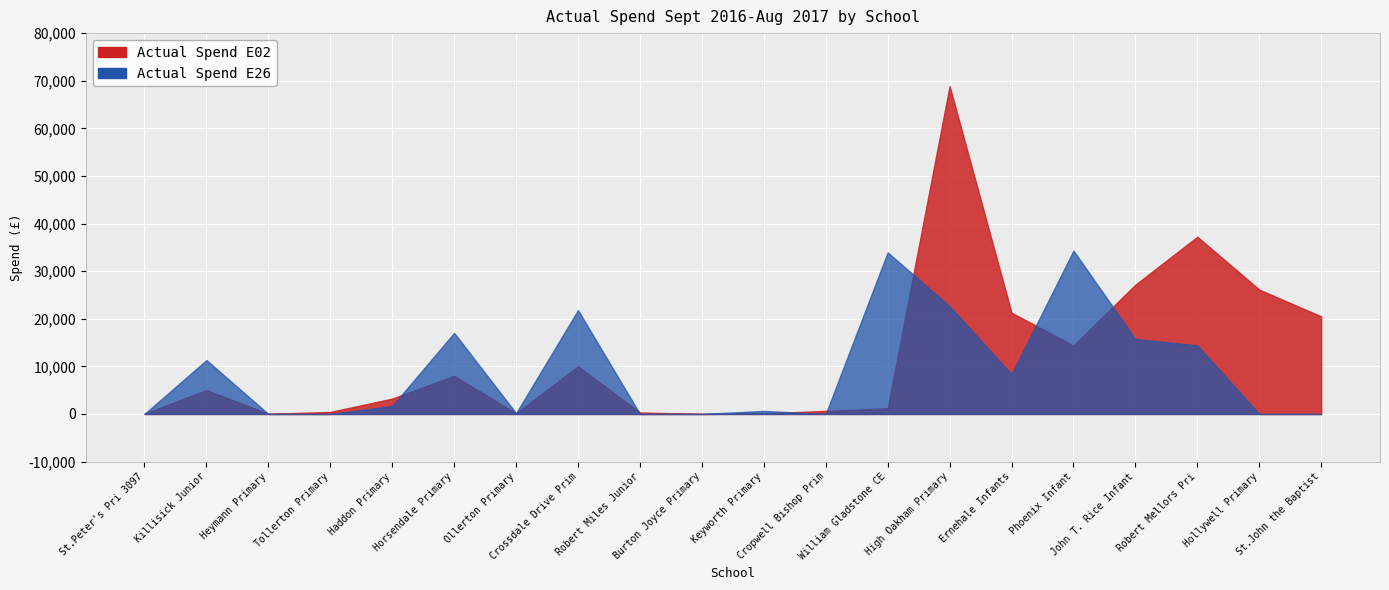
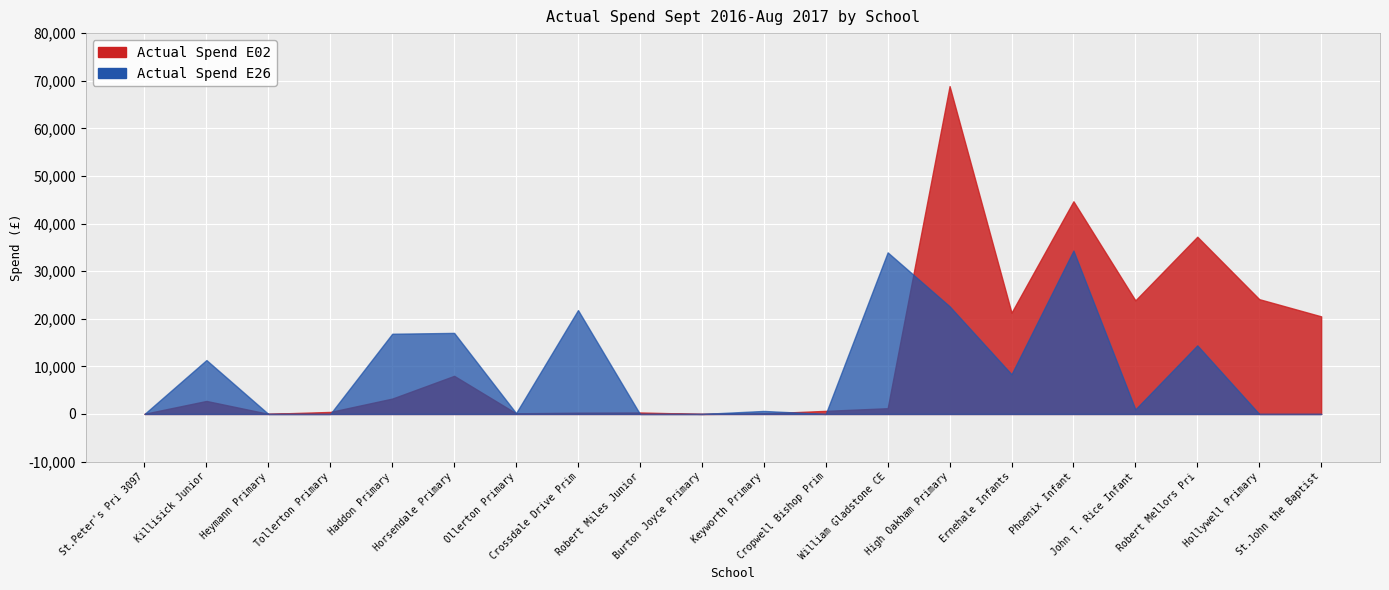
  {
    "Actual Spend E02": {
-     "Killisick Junior": "5,000",
+     "Killisick Junior": "3,000",
      "Haddon Primary": "3,000",
      "Horsendale Primary": "8,000",
-     "Crossdale Drive Prim": "10,000",
+     "Crossdale Drive Prim": "0",
      "Cropwell Bishop Prim": "1,000",
      "William Gladstone CE": "1,000",
      "High Oakham Primary": "69,000",
      "Ernehale Infants": "21,000",
-     "Phoenix Infant": "14,000",
-     "John T. Rice Infant": "27,000",
+     "Phoenix Infant": "45,000",
+     "John T. Rice Infant": "24,000",
      "Robert Mellors Pri": "37,000",
-     "Hollywell Primary": "26,000",
+     "Hollywell Primary": "24,000",
      "St.John the Baptist": "21,000"
    },
    "Actual Spend E26": {
      "Killisick Junior": "11,000",
-     "Haddon Primary": "2,000",
+     "Haddon Primary": "17,000",
      "Horsendale Primary": "17,000",
      "Crossdale Drive Prim": "22,000",
      "Keyworth Primary": "1,000",
      "Cropwell Bishop Prim": "0",
      "William Gladstone CE": "34,000",
      "High Oakham Primary": "23,000",
      "Ernehale Infants": "8,000",
      "Phoenix Infant": "34,000",
-     "John T. Rice Infant": "16,000",
+     "John T. Rice Infant": "1,000",
      "Robert Mellors Pri": "14,000",
      "Hollywell Primary": "0",
      "St.John the Baptist": "0"
    }
  }
